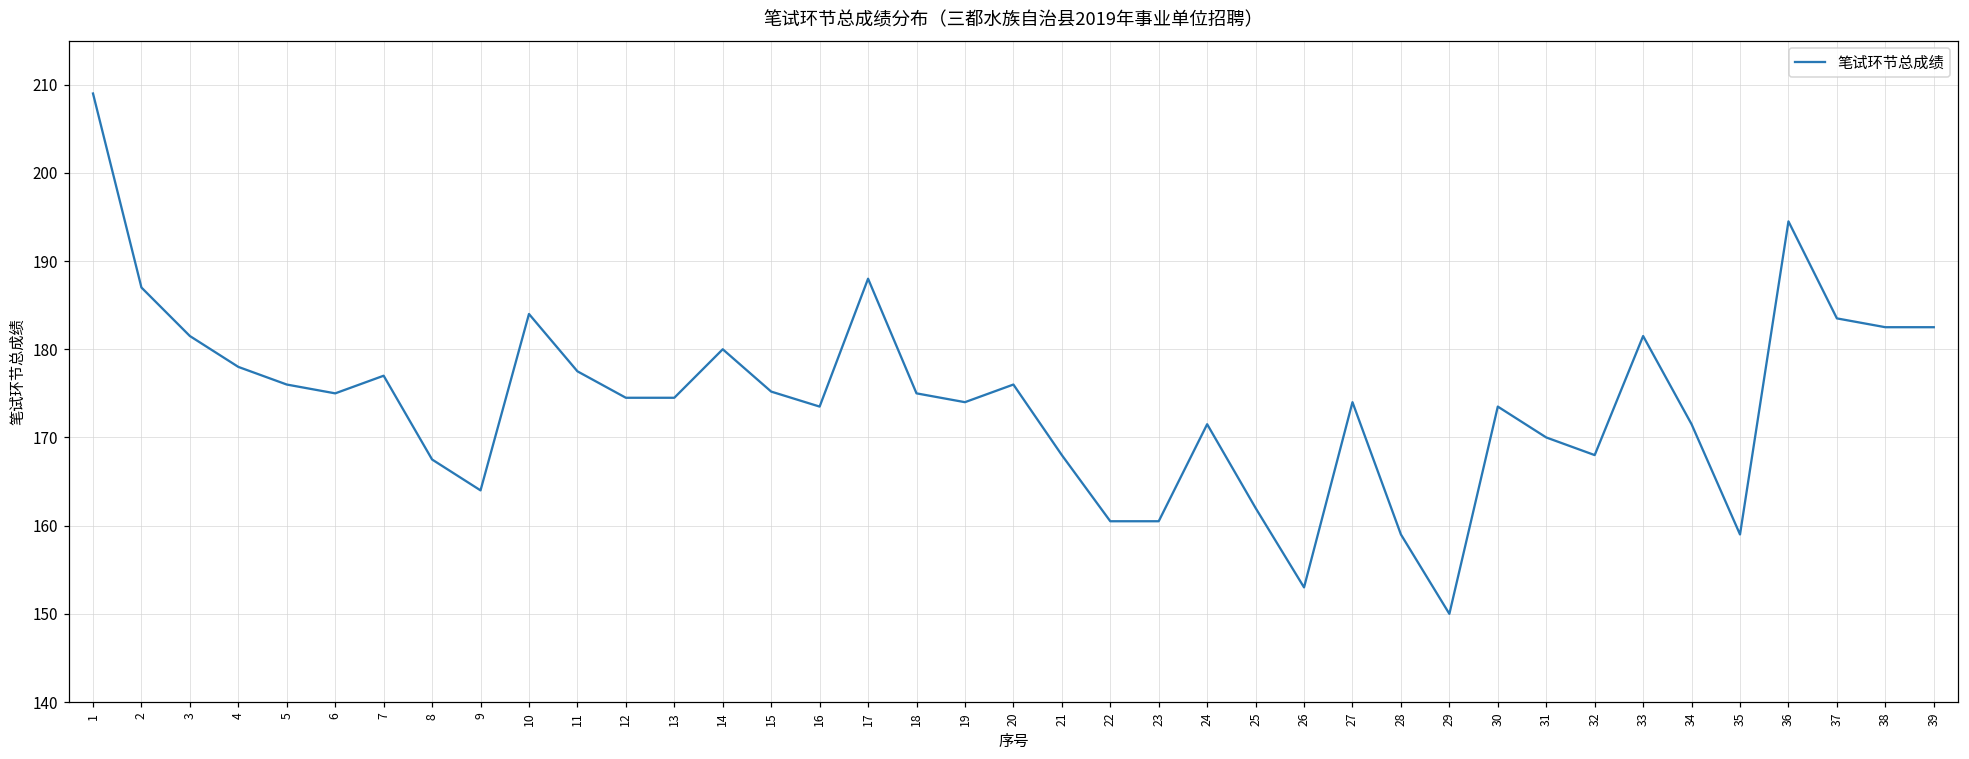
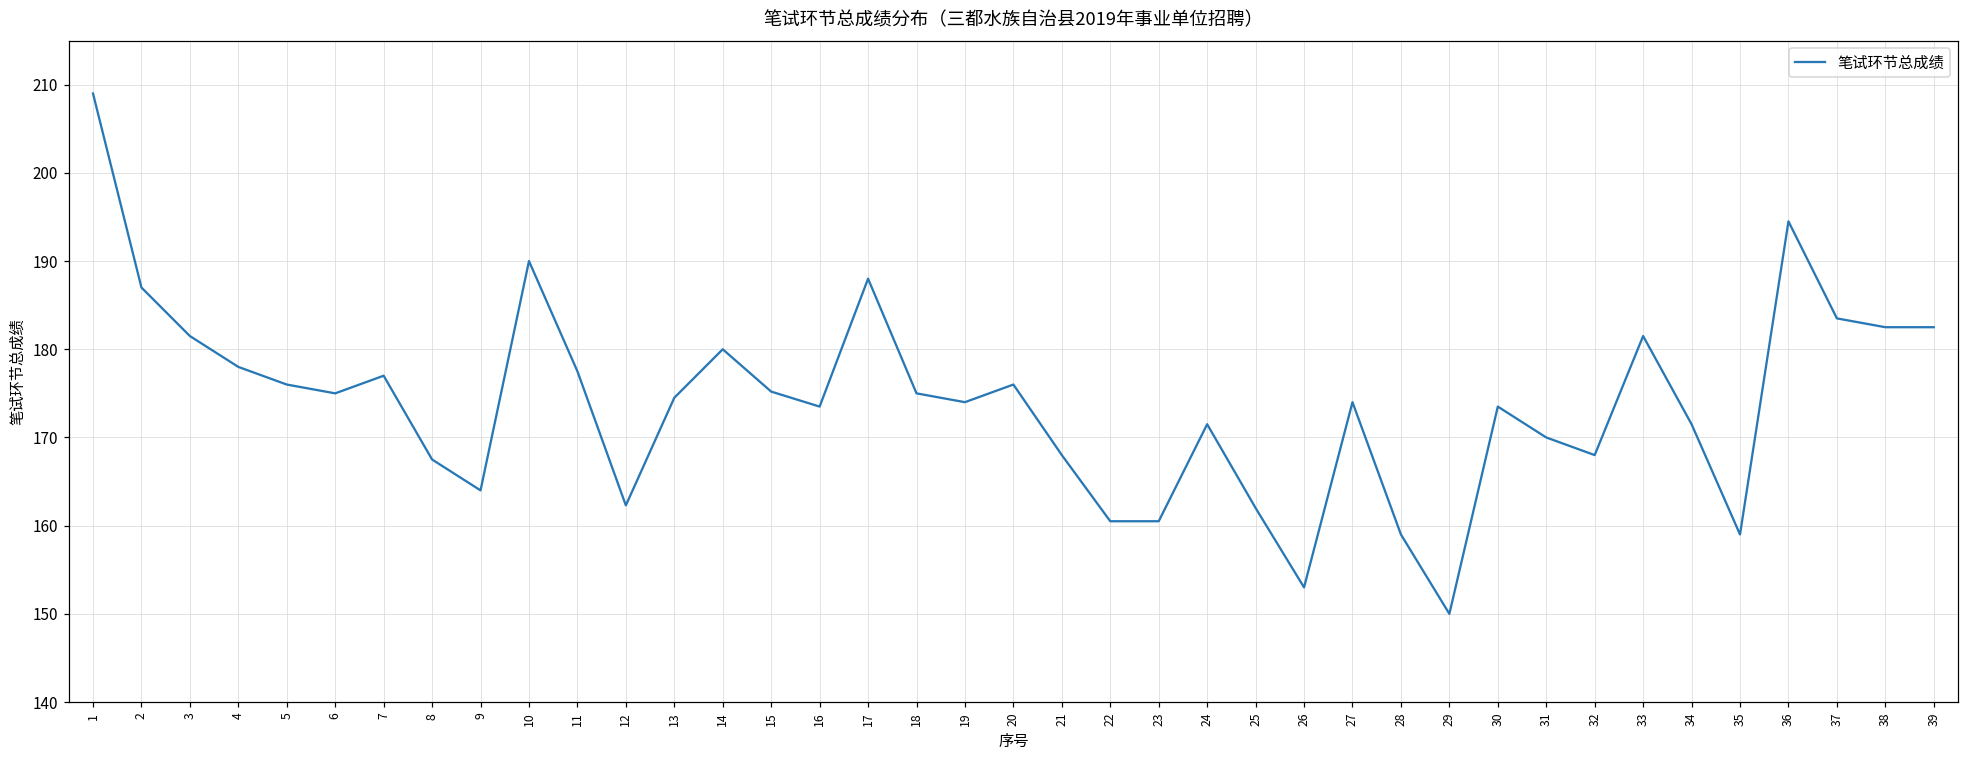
  {
    "1": 209,
    "2": 187,
    "3": 182,
    "4": 178,
    "5": 176,
    "6": 175,
    "7": 177,
    "8": 168,
    "9": 164,
-   "10": 184,
+   "10": 190,
    "11": 178,
-   "12": 175,
+   "12": 162,
    "13": 175,
    "14": 180,
    "15": 175,
    "16": 174,
    "17": 188,
    "18": 175,
    "19": 174,
    "20": 176,
    "21": 168,
    "22": 161,
    "23": 161,
    "24": 172,
    "25": 162,
    "26": 153,
    "27": 174,
    "28": 159,
    "29": 150,
    "30": 174,
    "31": 170,
    "32": 168,
    "33": 182,
    "34": 172,
    "35": 159,
    "36": 195,
    "37": 184,
    "38": 183,
    "39": 183
  }
